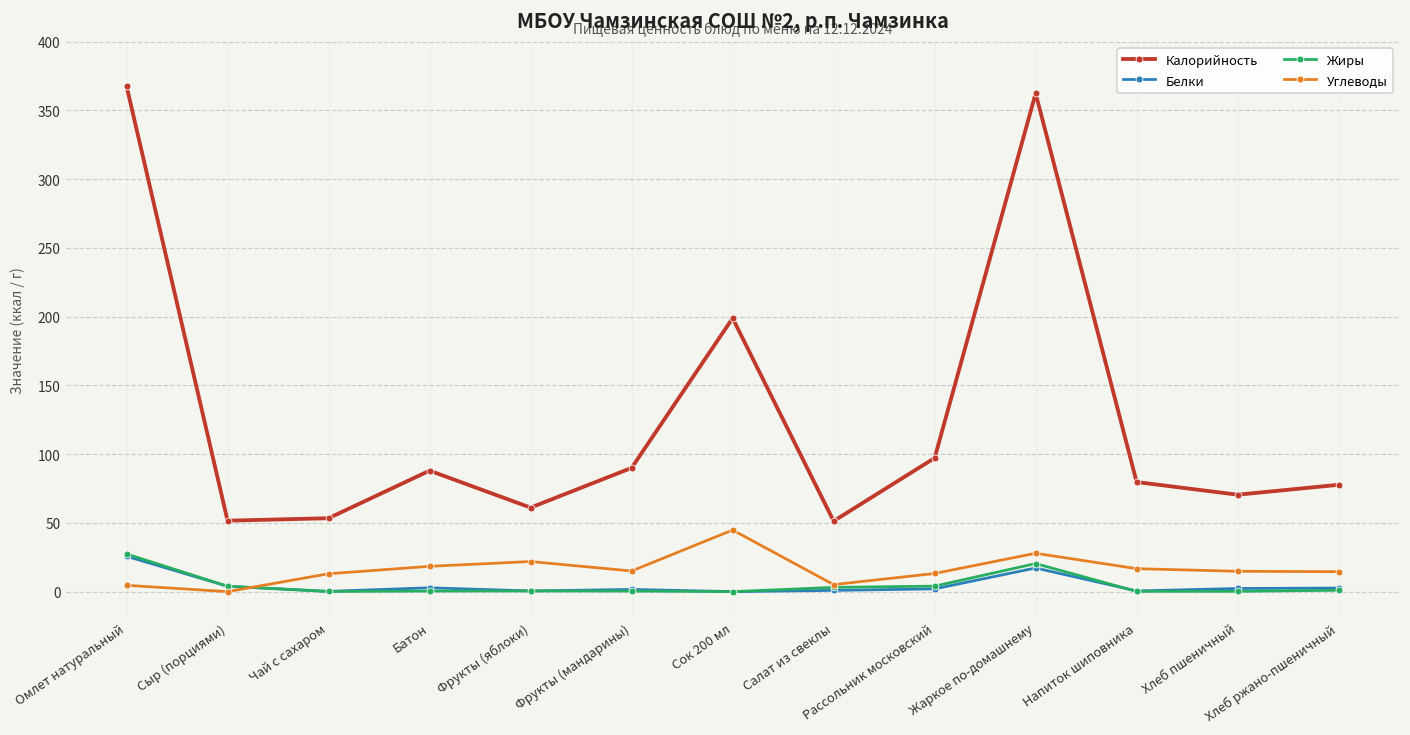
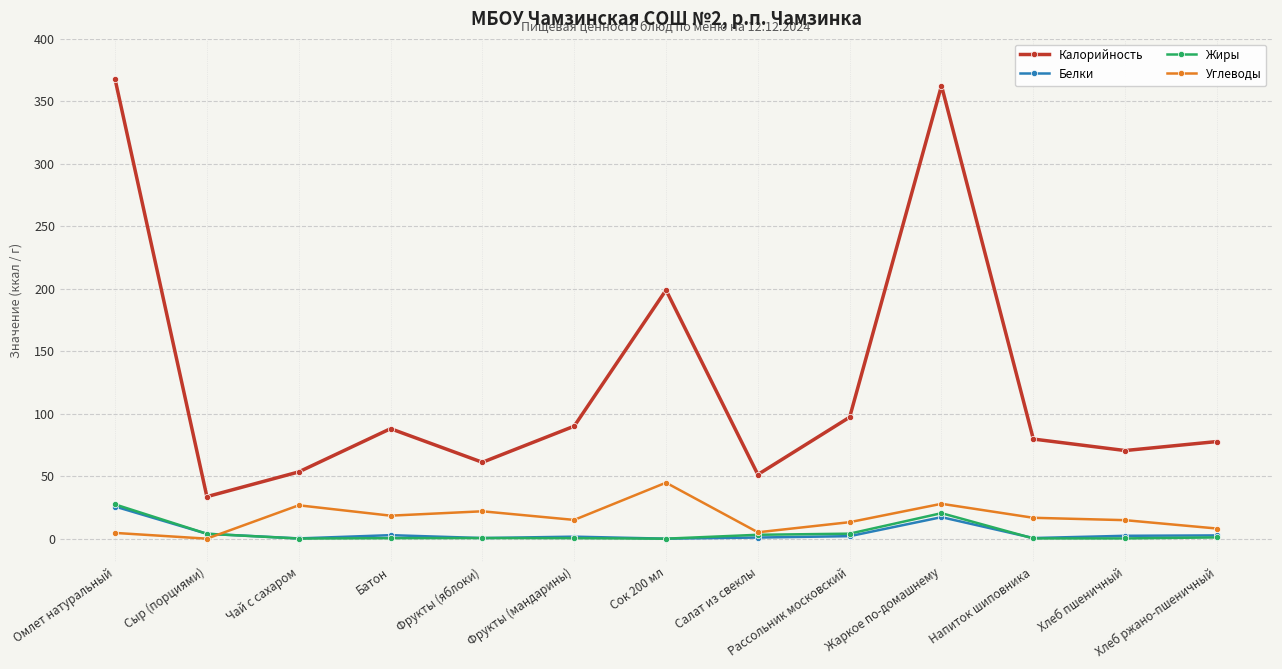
  {
    "Калорийность": {
      "Омлет натуральный": 368,
-     "Сыр (порциями)": 52,
+     "Сыр (порциями)": 34,
      "Чай с сахаром": 53,
      "Батон": 88,
      "Фрукты (яблоки)": 61,
      "Фрукты (мандарины)": 90,
      "Сок 200 мл": 199,
      "Салат из свеклы": 51,
      "Рассольник московский": 97,
      "Жаркое по-домашнему": 362,
      "Напиток шиповника": 80,
      "Хлеб пшеничный": 71,
      "Хлеб ржано-пшеничный": 78
    },
    "Белки": {
      "Батон": 3,
      "Салат из свеклы": 1,
      "Жаркое по-домашнему": 17,
      "Хлеб пшеничный": 2
    },
    "Жиры": {
      "Батон": 0,
      "Жаркое по-домашнему": 20,
      "Хлеб пшеничный": 0
    },
    "Углеводы": {
      "Омлет натуральный": 5,
      "Сыр (порциями)": 0,
-     "Чай с сахаром": 13,
+     "Чай с сахаром": 27,
      "Батон": 18,
      "Фрукты (яблоки)": 22,
      "Фрукты (мандарины)": 15,
      "Сок 200 мл": 45,
      "Рассольник московский": 13,
      "Жаркое по-домашнему": 28,
      "Напиток шиповника": 17,
      "Хлеб пшеничный": 15,
-     "Хлеб ржано-пшеничный": 15
+     "Хлеб ржано-пшеничный": 8
    }
  }
